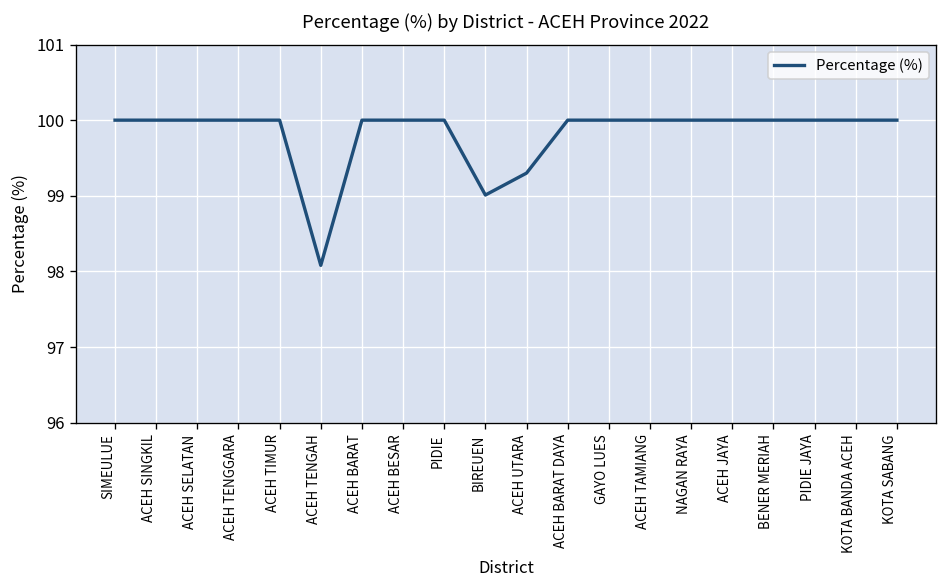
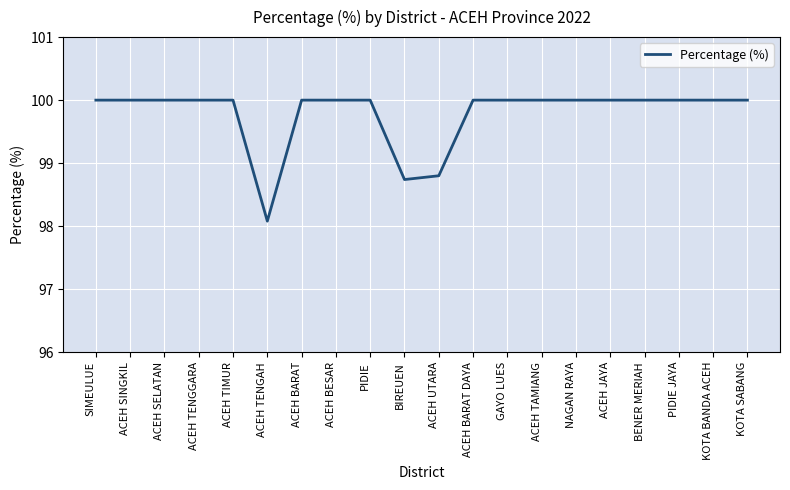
  {
    "SIMEULUE": 100.0,
    "ACEH SINGKIL": 100.0,
    "ACEH SELATAN": 100.0,
    "ACEH TENGGARA": 100.0,
    "ACEH TIMUR": 100.0,
    "ACEH TENGAH": 98.1,
    "ACEH BARAT": 100.0,
    "ACEH BESAR": 100.0,
    "PIDIE": 100.0,
-   "BIREUEN": 99.0,
-   "ACEH UTARA": 99.3,
+   "BIREUEN": 98.7,
+   "ACEH UTARA": 98.8,
    "ACEH BARAT DAYA": 100.0,
    "GAYO LUES": 100.0,
    "ACEH TAMIANG": 100.0,
    "NAGAN RAYA": 100.0,
    "ACEH JAYA": 100.0,
    "BENER MERIAH": 100.0,
    "PIDIE JAYA": 100.0,
    "KOTA BANDA ACEH": 100.0,
    "KOTA SABANG": 100.0
  }
